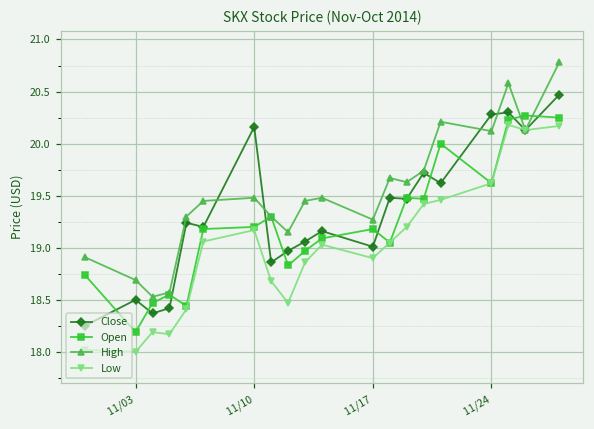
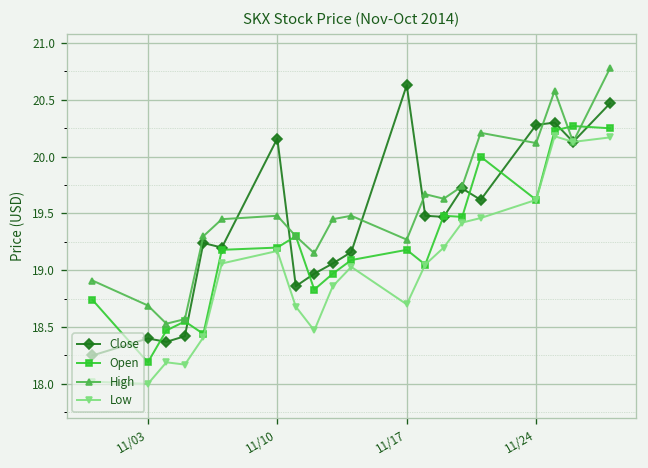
  {
    "Close": {
-     "11/03": 18.5,
+     "11/03": 18.4,
      "11/10": 20.2,
-     "11/17": 19.0,
+     "11/17": 20.6,
      "11/24": 20.3
    },
    "Low": {
      "11/03": 18.0,
      "11/10": 19.2,
-     "11/17": 18.9
+     "11/17": 18.7
    }
  }
